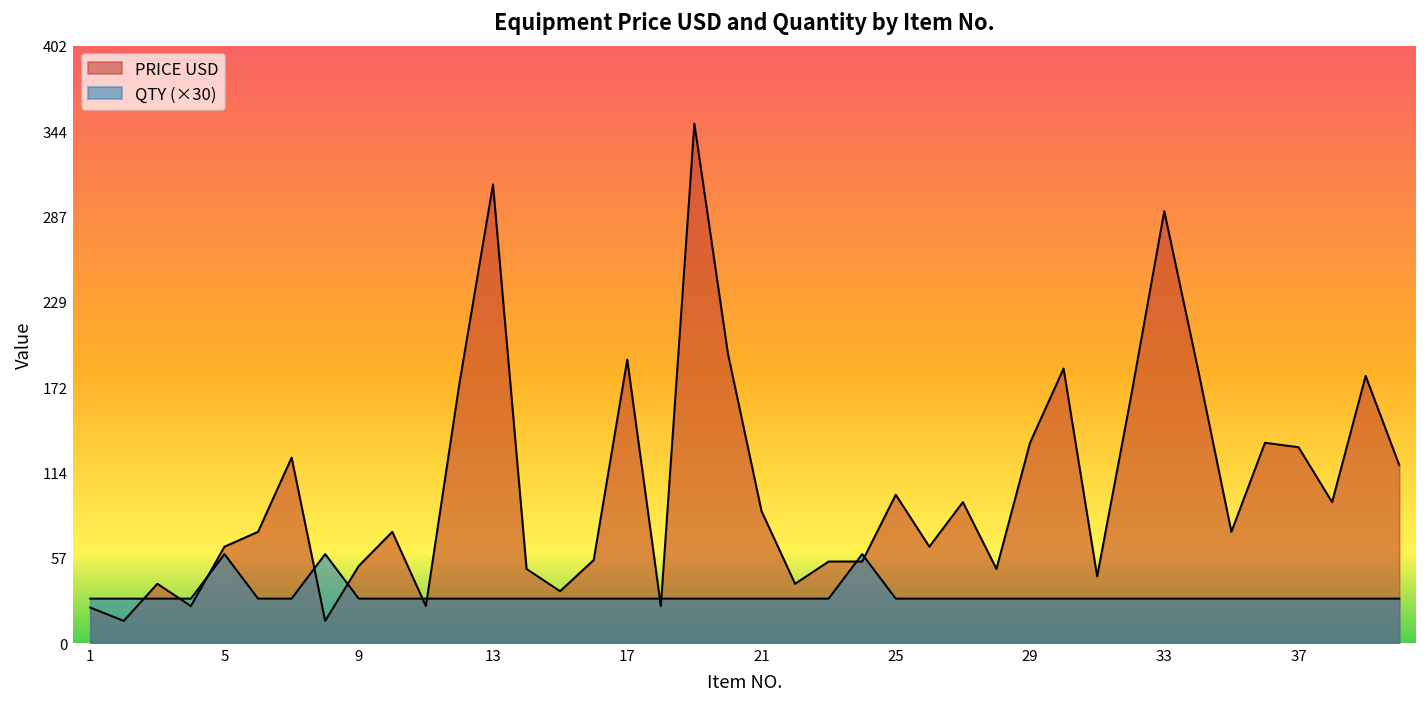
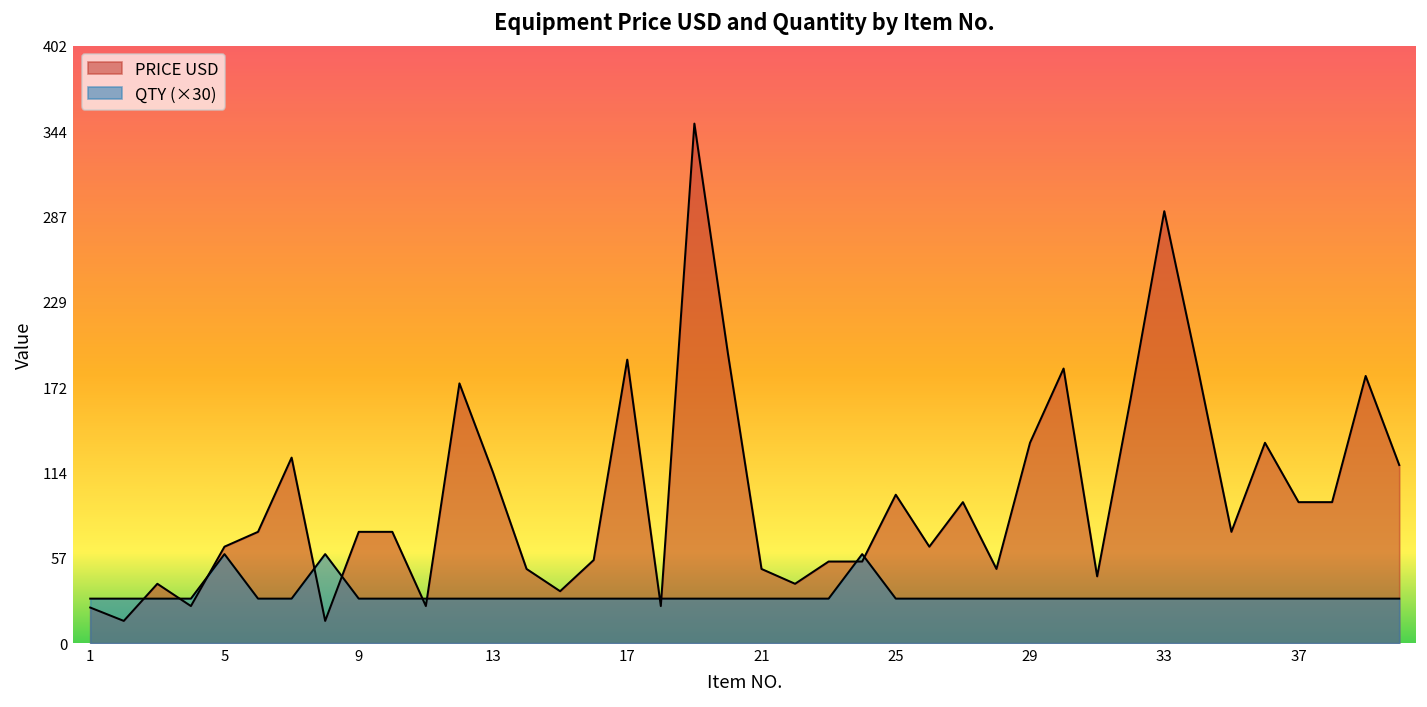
  {
    "PRICE USD": {
      "1": 24,
      "5": 65,
-     "9": 52,
-     "13": 309,
+     "9": 75,
+     "13": 115,
      "17": 191,
-     "21": 89,
+     "21": 50,
      "25": 100,
      "29": 135,
      "33": 291,
-     "37": 132
+     "37": 95
    },
    "QTY (×30)": {
      "1": 30,
      "5": 60,
      "9": 30,
      "13": 30,
      "17": 30,
      "21": 30,
      "25": 30,
      "29": 30,
      "33": 30,
      "37": 30
    }
  }
